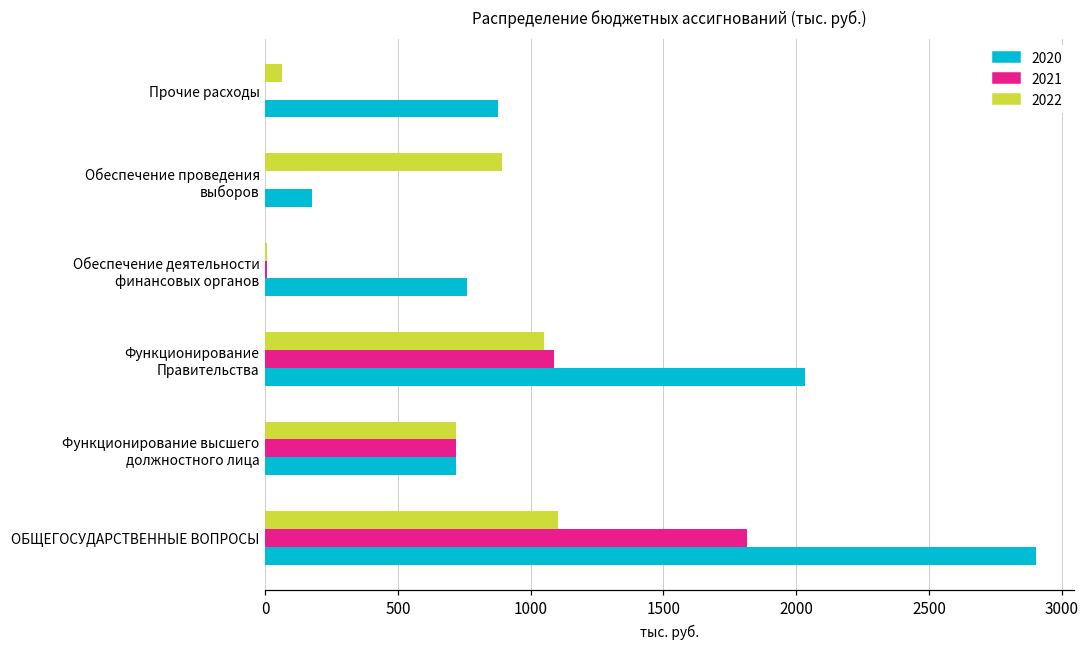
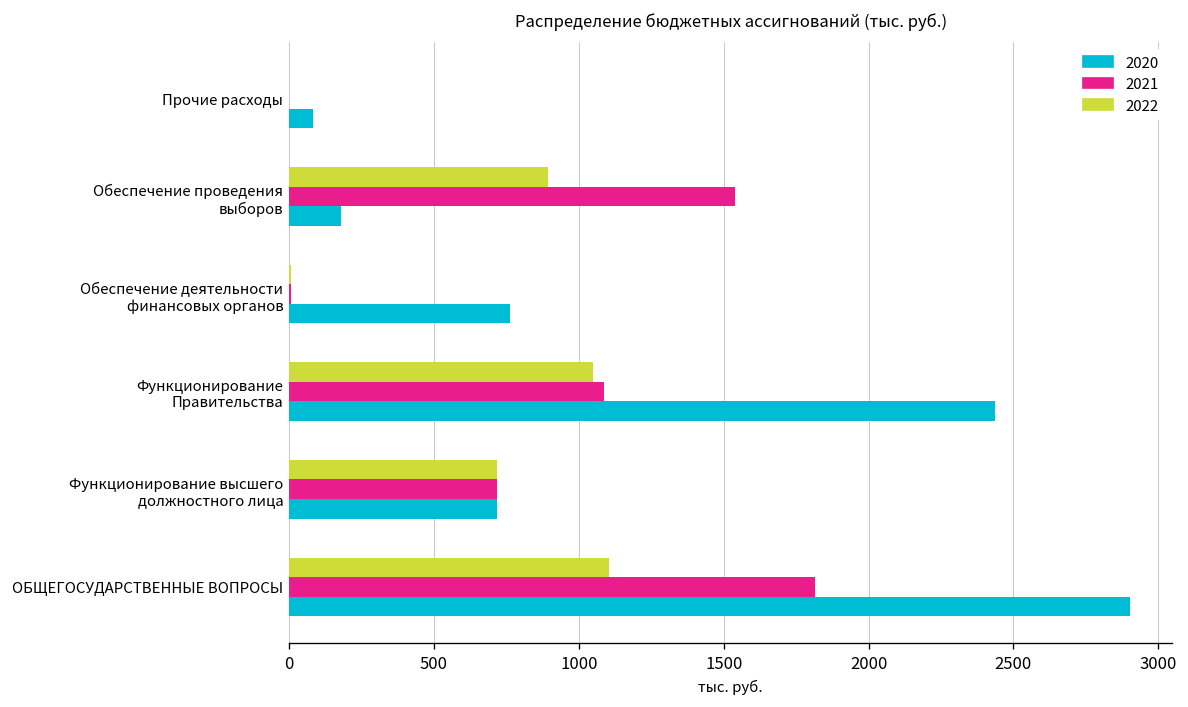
  {
    "2020": {
-     "Прочие расходы": 880,
+     "Прочие расходы": 80,
      "Обеспечение проведения выборов": 180,
      "Обеспечение деятельности финансовых органов": 760,
-     "Функционирование Правительства": 2030,
+     "Функционирование Правительства": 2430,
      "Функционирование высшего должностного лица": 720,
      "ОБЩЕГОСУДАРСТВЕННЫЕ ВОПРОСЫ": 2900
    },
    "2021": {
      "Прочие расходы": 0,
-     "Обеспечение проведения выборов": 0,
+     "Обеспечение проведения выборов": 1540,
      "Функционирование Правительства": 1090,
      "Функционирование высшего должностного лица": 720,
      "ОБЩЕГОСУДАРСТВЕННЫЕ ВОПРОСЫ": 1820
    },
    "2022": {
-     "Прочие расходы": 60,
+     "Прочие расходы": 0,
      "Обеспечение проведения выборов": 890,
      "Функционирование Правительства": 1050,
      "Функционирование высшего должностного лица": 720,
      "ОБЩЕГОСУДАРСТВЕННЫЕ ВОПРОСЫ": 1100
    }
  }
